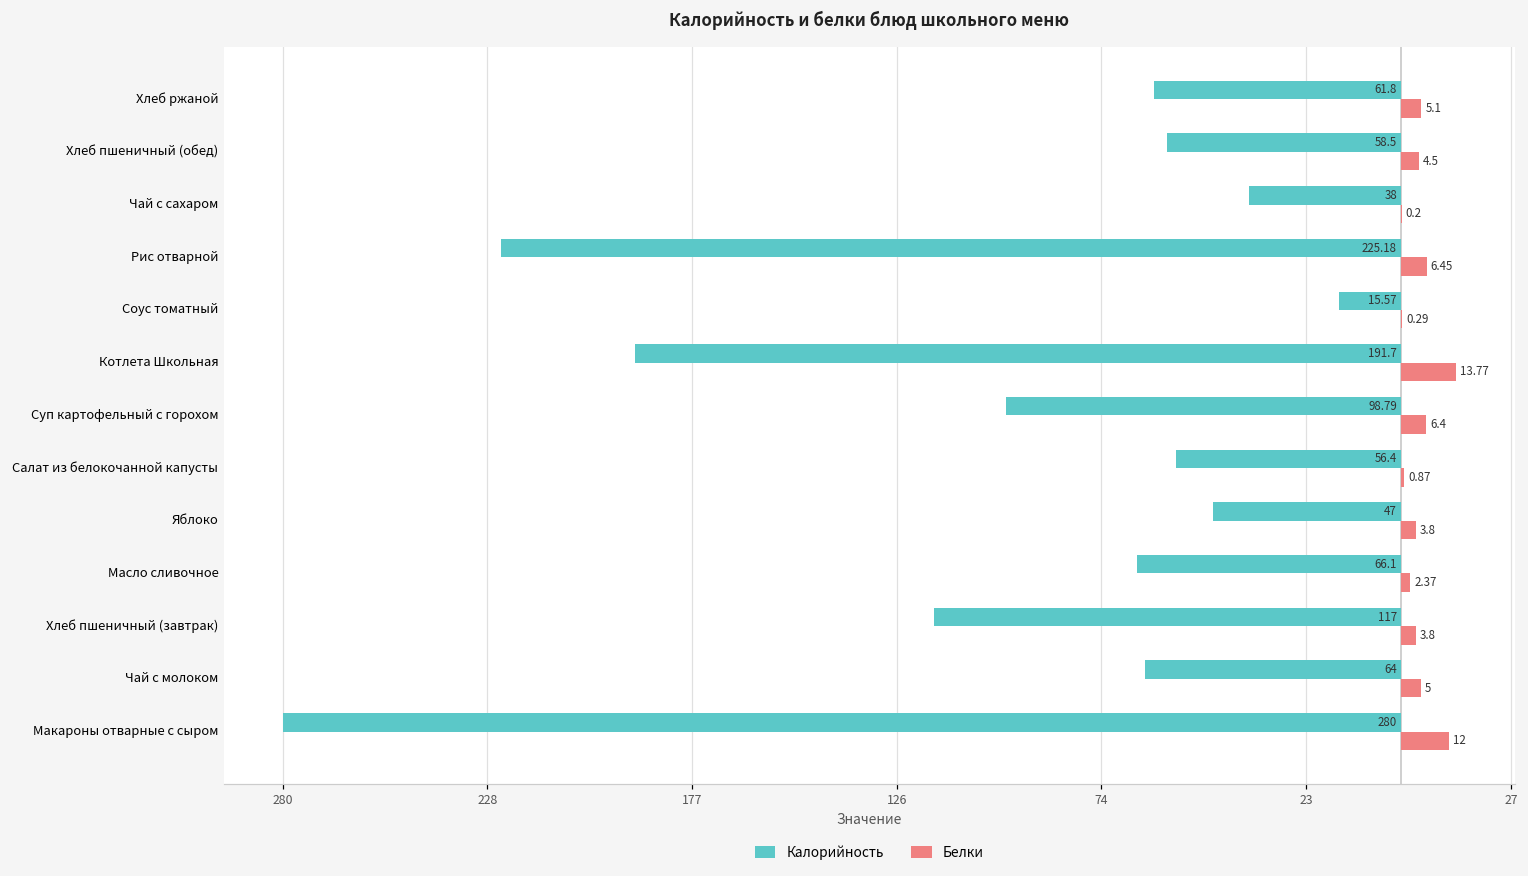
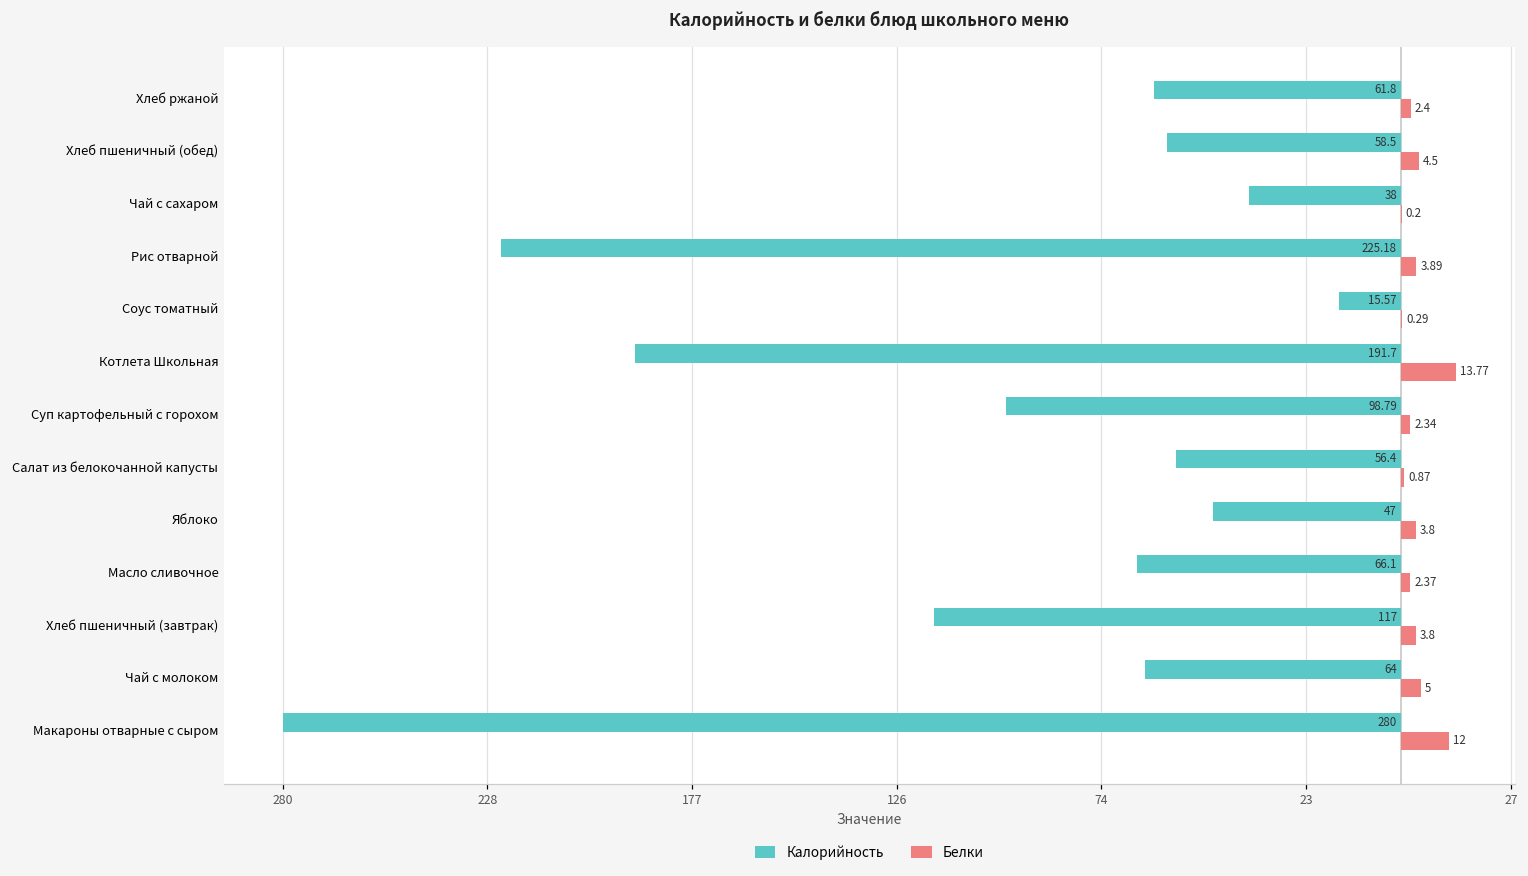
  {
    "Белки": {
-     "Хлеб ржаной": 5.1,
+     "Хлеб ржаной": 2.4,
      "Хлеб пшеничный (обед)": 4.5,
      "Чай с сахаром": 0.2,
-     "Рис отварной": 6.45,
+     "Рис отварной": 3.89,
      "Соус томатный": 0.29,
      "Котлета Школьная": 13.77,
-     "Суп картофельный с горохом": 6.4,
+     "Суп картофельный с горохом": 2.34,
      "Салат из белокочанной капусты": 0.87,
      "Яблоко": 3.8,
      "Масло сливочное": 2.37,
      "Хлеб пшеничный (завтрак)": 3.8,
      "Чай с молоком": 5,
      "Макароны отварные с сыром": 12
    }
  }
